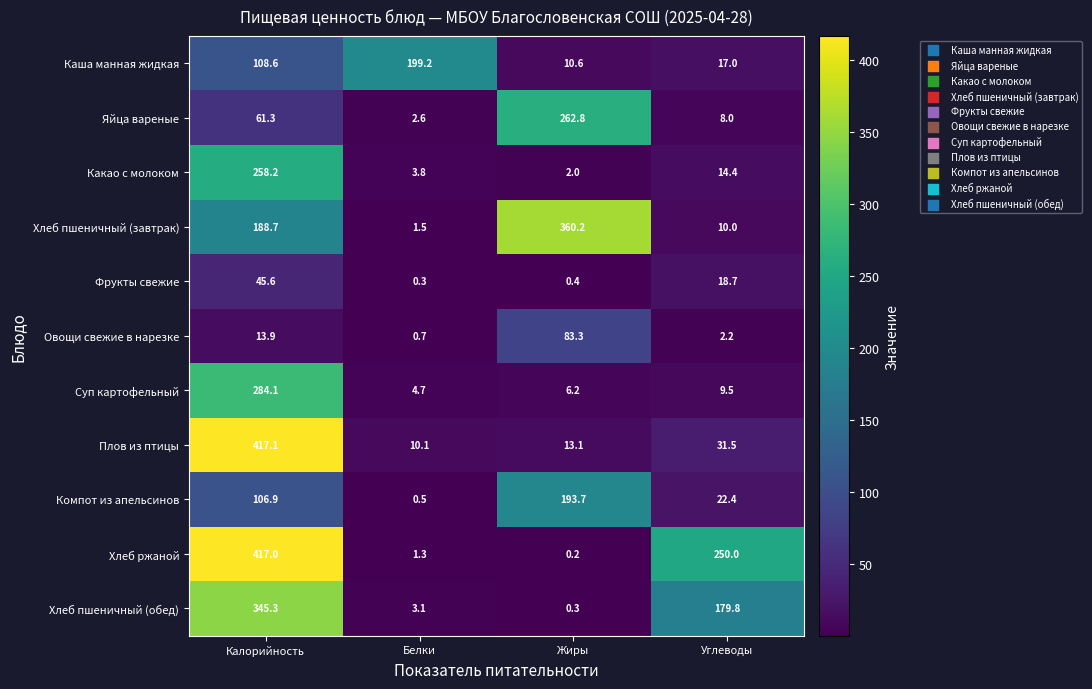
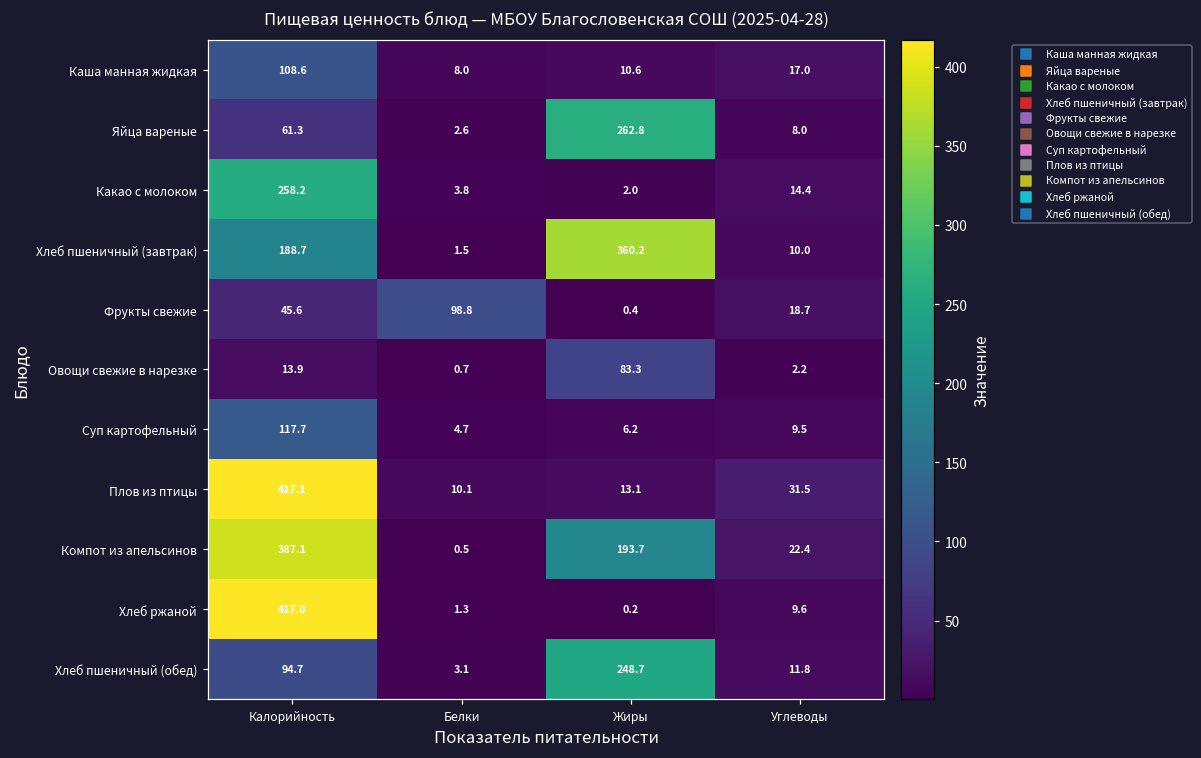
  {
    "Каша манная жидкая": {
      "Калорийность": 108.6,
-     "Белки": 199.2,
+     "Белки": 8.0,
      "Жиры": 10.6,
      "Углеводы": 17.0
    },
    "Яйца вареные": {
      "Калорийность": 61.3,
      "Белки": 2.6,
      "Жиры": 262.8,
      "Углеводы": 8.0
    },
    "Какао с молоком": {
      "Калорийность": 258.2,
      "Белки": 3.8,
      "Жиры": 2.0,
      "Углеводы": 14.4
    },
    "Хлеб пшеничный (завтрак)": {
      "Калорийность": 188.7,
      "Белки": 1.5,
      "Жиры": 360.2,
      "Углеводы": 10.0
    },
    "Фрукты свежие": {
      "Калорийность": 45.6,
-     "Белки": 0.3,
+     "Белки": 98.8,
      "Жиры": 0.4,
      "Углеводы": 18.7
    },
    "Овощи свежие в нарезке": {
      "Калорийность": 13.9,
      "Белки": 0.7,
      "Жиры": 83.3,
      "Углеводы": 2.2
    },
    "Суп картофельный": {
-     "Калорийность": 284.1,
+     "Калорийность": 117.7,
      "Белки": 4.7,
      "Жиры": 6.2,
      "Углеводы": 9.5
    },
    "Плов из птицы": {
      "Калорийность": 417.1,
      "Белки": 10.1,
      "Жиры": 13.1,
      "Углеводы": 31.5
    },
    "Компот из апельсинов": {
-     "Калорийность": 106.9,
+     "Калорийность": 387.1,
      "Белки": 0.5,
      "Жиры": 193.7,
      "Углеводы": 22.4
    },
    "Хлеб ржаной": {
      "Калорийность": 417.0,
      "Белки": 1.3,
      "Жиры": 0.2,
-     "Углеводы": 250.0
+     "Углеводы": 9.6
    },
    "Хлеб пшеничный (обед)": {
-     "Калорийность": 345.3,
+     "Калорийность": 94.7,
      "Белки": 3.1,
-     "Жиры": 0.3,
-     "Углеводы": 179.8
+     "Жиры": 248.7,
+     "Углеводы": 11.8
    }
  }
